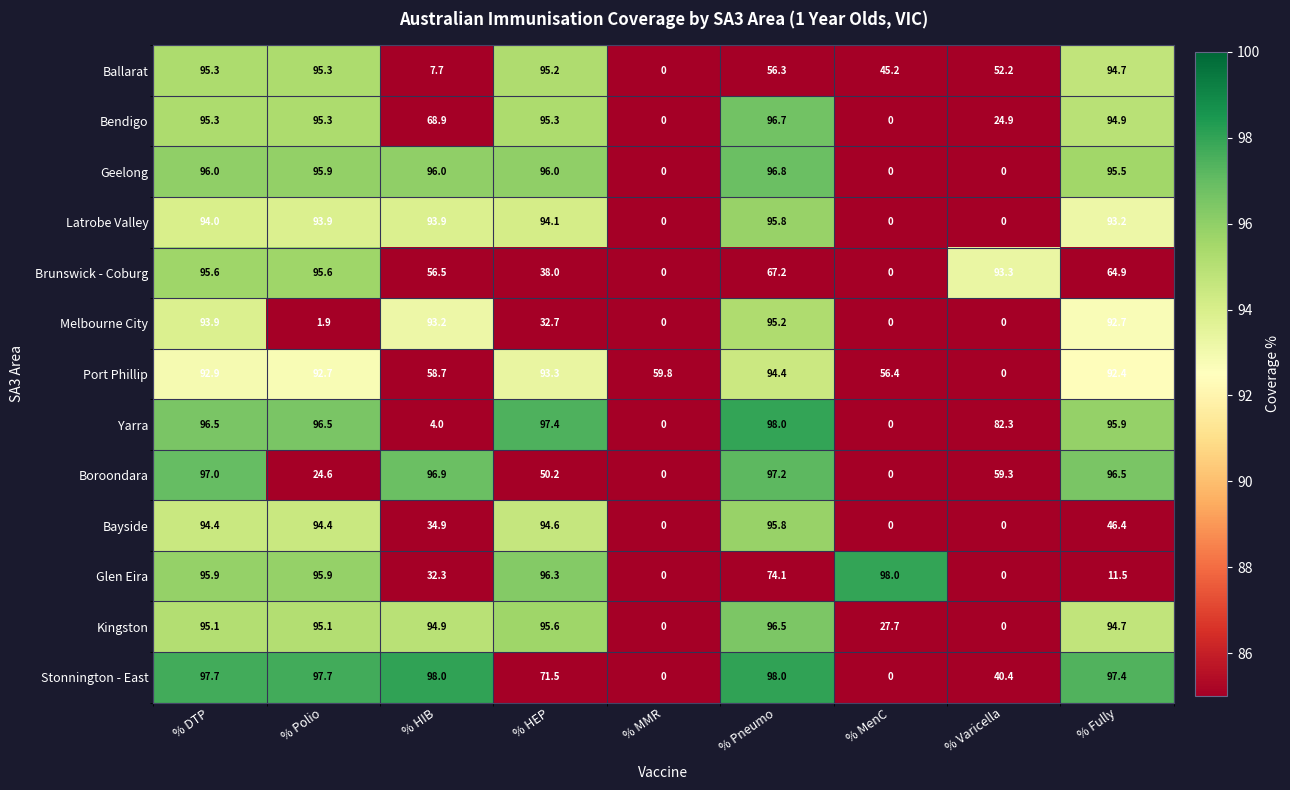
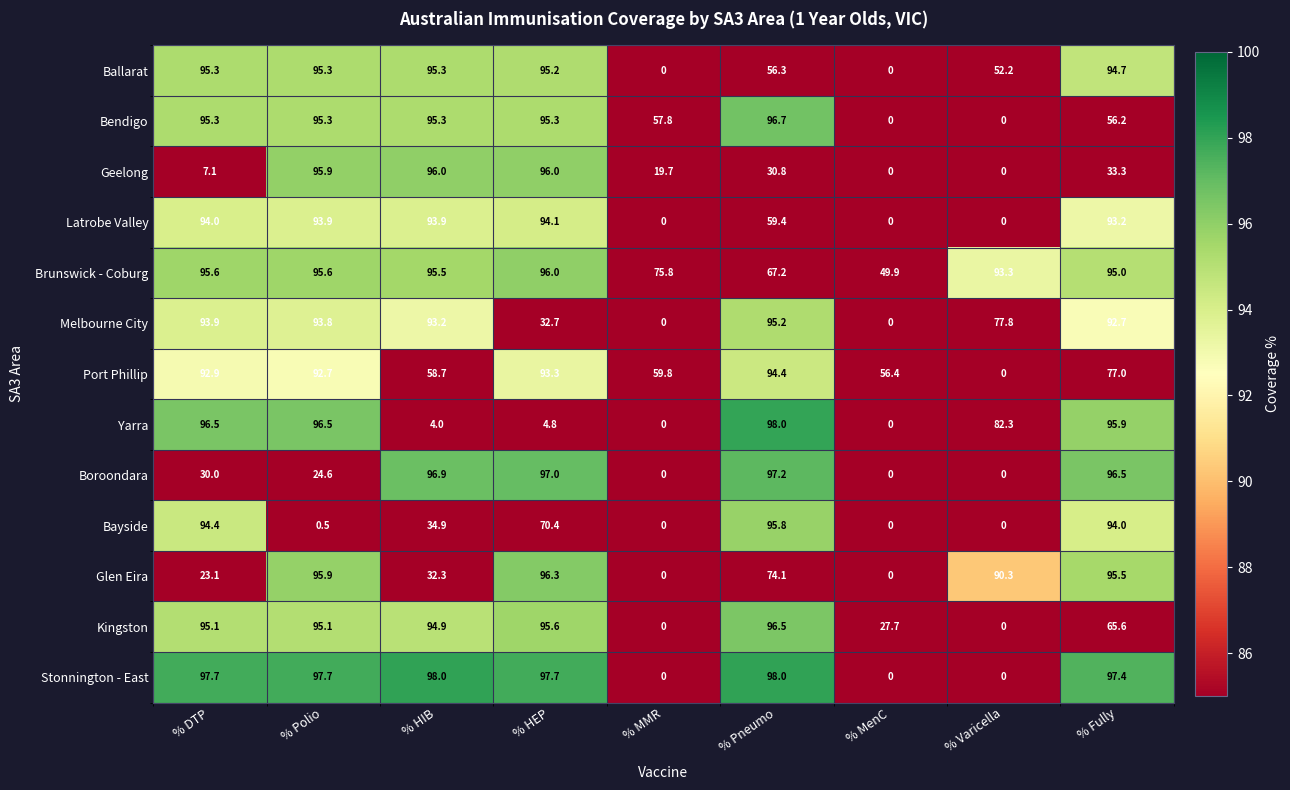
  {
    "Ballarat": {
      "% DTP": 95.3,
      "% Polio": 95.3,
-     "% HIB": 7.7,
+     "% HIB": 95.3,
      "% HEP": 95.2,
      "% MMR": 0,
      "% Pneumo": 56.3,
-     "% MenC": 45.2,
+     "% MenC": 0,
      "% Varicella": 52.2,
      "% Fully": 94.7
    },
    "Bendigo": {
      "% DTP": 95.3,
      "% Polio": 95.3,
-     "% HIB": 68.9,
+     "% HIB": 95.3,
      "% HEP": 95.3,
-     "% MMR": 0,
+     "% MMR": 57.8,
      "% Pneumo": 96.7,
      "% MenC": 0,
-     "% Varicella": 24.9,
-     "% Fully": 94.9
+     "% Varicella": 0,
+     "% Fully": 56.2
    },
    "Geelong": {
-     "% DTP": 96.0,
+     "% DTP": 7.1,
      "% Polio": 95.9,
      "% HIB": 96.0,
      "% HEP": 96.0,
-     "% MMR": 0,
-     "% Pneumo": 96.8,
+     "% MMR": 19.7,
+     "% Pneumo": 30.8,
      "% MenC": 0,
      "% Varicella": 0,
-     "% Fully": 95.5
+     "% Fully": 33.3
    },
    "Latrobe Valley": {
      "% DTP": 94.0,
      "% Polio": 93.9,
      "% HIB": 93.9,
      "% HEP": 94.1,
      "% MMR": 0,
-     "% Pneumo": 95.8,
+     "% Pneumo": 59.4,
      "% MenC": 0,
      "% Varicella": 0,
      "% Fully": 93.2
    },
    "Brunswick - Coburg": {
      "% DTP": 95.6,
      "% Polio": 95.6,
-     "% HIB": 56.5,
-     "% HEP": 38.0,
-     "% MMR": 0,
+     "% HIB": 95.5,
+     "% HEP": 96.0,
+     "% MMR": 75.8,
      "% Pneumo": 67.2,
-     "% MenC": 0,
+     "% MenC": 49.9,
      "% Varicella": 93.3,
-     "% Fully": 64.9
+     "% Fully": 95.0
    },
    "Melbourne City": {
      "% DTP": 93.9,
-     "% Polio": 1.9,
+     "% Polio": 93.8,
      "% HIB": 93.2,
      "% HEP": 32.7,
      "% MMR": 0,
      "% Pneumo": 95.2,
      "% MenC": 0,
-     "% Varicella": 0,
+     "% Varicella": 77.8,
      "% Fully": 92.7
    },
    "Port Phillip": {
      "% DTP": 92.9,
      "% Polio": 92.7,
      "% HIB": 58.7,
      "% HEP": 93.3,
      "% MMR": 59.8,
      "% Pneumo": 94.4,
      "% MenC": 56.4,
      "% Varicella": 0,
-     "% Fully": 92.4
+     "% Fully": 77.0
    },
    "Yarra": {
      "% DTP": 96.5,
      "% Polio": 96.5,
      "% HIB": 4.0,
-     "% HEP": 97.4,
+     "% HEP": 4.8,
      "% MMR": 0,
      "% Pneumo": 98.0,
      "% MenC": 0,
      "% Varicella": 82.3,
      "% Fully": 95.9
    },
    "Boroondara": {
-     "% DTP": 97.0,
+     "% DTP": 30.0,
      "% Polio": 24.6,
      "% HIB": 96.9,
-     "% HEP": 50.2,
+     "% HEP": 97.0,
      "% MMR": 0,
      "% Pneumo": 97.2,
      "% MenC": 0,
-     "% Varicella": 59.3,
+     "% Varicella": 0,
      "% Fully": 96.5
    },
    "Bayside": {
      "% DTP": 94.4,
-     "% Polio": 94.4,
+     "% Polio": 0.5,
      "% HIB": 34.9,
-     "% HEP": 94.6,
+     "% HEP": 70.4,
      "% MMR": 0,
      "% Pneumo": 95.8,
      "% MenC": 0,
      "% Varicella": 0,
-     "% Fully": 46.4
+     "% Fully": 94.0
    },
    "Glen Eira": {
-     "% DTP": 95.9,
+     "% DTP": 23.1,
      "% Polio": 95.9,
      "% HIB": 32.3,
      "% HEP": 96.3,
      "% MMR": 0,
      "% Pneumo": 74.1,
-     "% MenC": 98.0,
-     "% Varicella": 0,
-     "% Fully": 11.5
+     "% MenC": 0,
+     "% Varicella": 90.3,
+     "% Fully": 95.5
    },
    "Kingston": {
      "% DTP": 95.1,
      "% Polio": 95.1,
      "% HIB": 94.9,
      "% HEP": 95.6,
      "% MMR": 0,
      "% Pneumo": 96.5,
      "% MenC": 27.7,
      "% Varicella": 0,
-     "% Fully": 94.7
+     "% Fully": 65.6
    },
    "Stonnington - East": {
      "% DTP": 97.7,
      "% Polio": 97.7,
      "% HIB": 98.0,
-     "% HEP": 71.5,
+     "% HEP": 97.7,
      "% MMR": 0,
      "% Pneumo": 98.0,
      "% MenC": 0,
-     "% Varicella": 40.4,
+     "% Varicella": 0,
      "% Fully": 97.4
    }
  }
